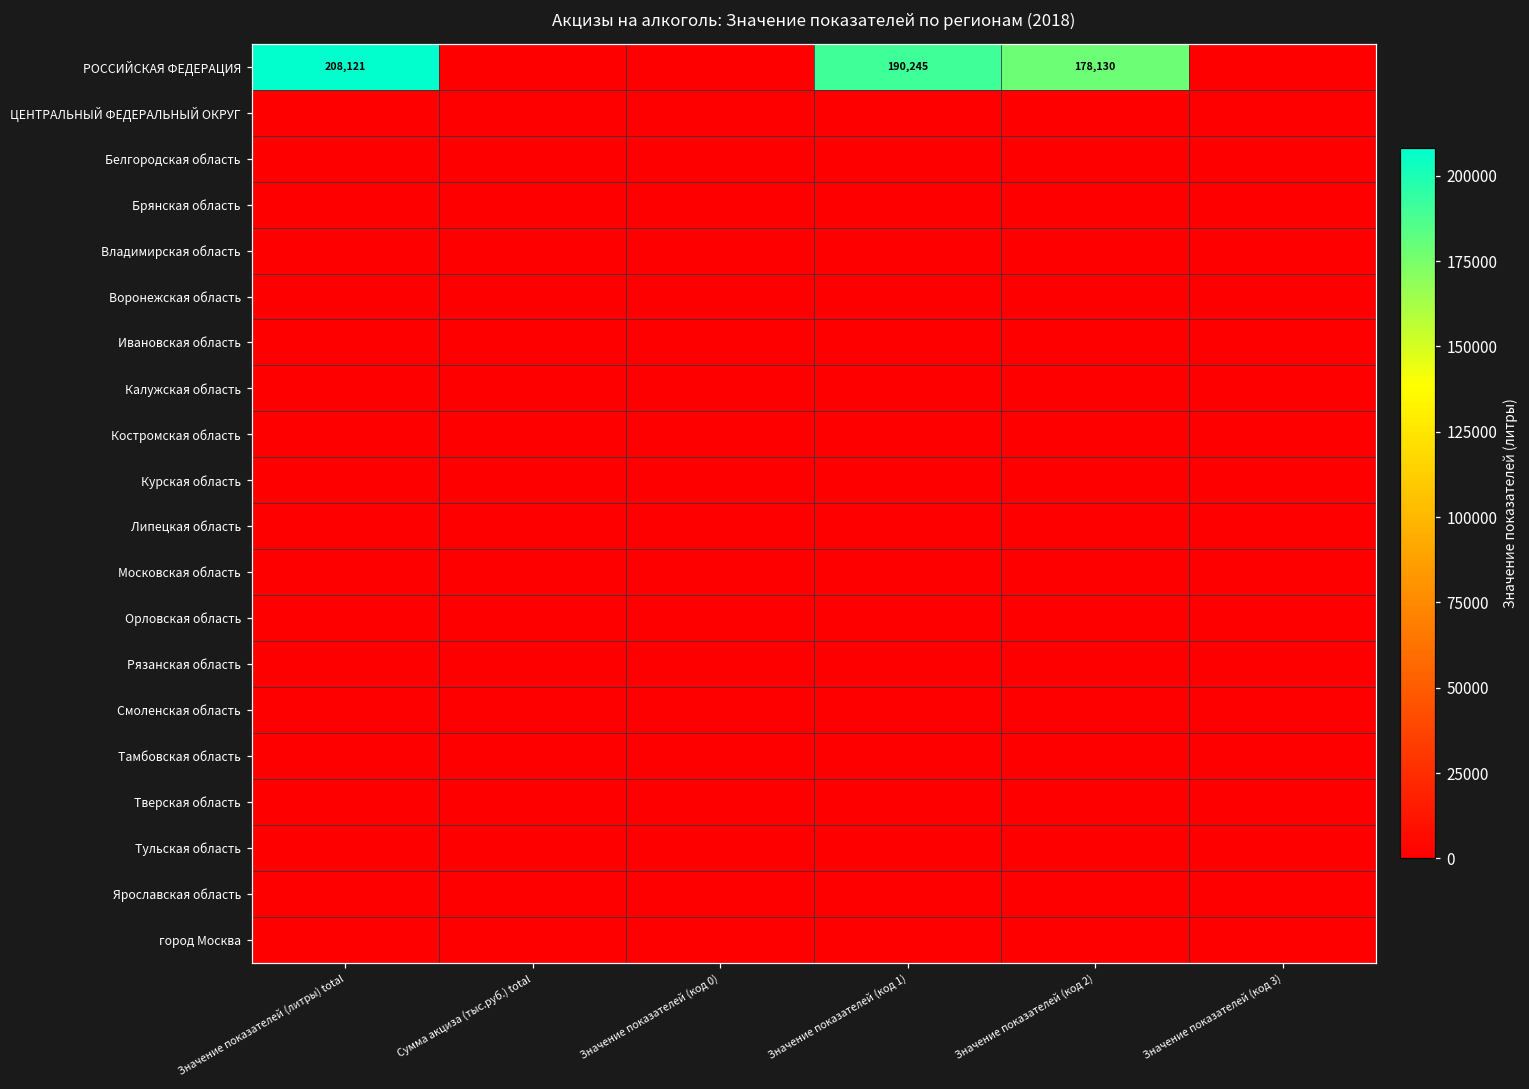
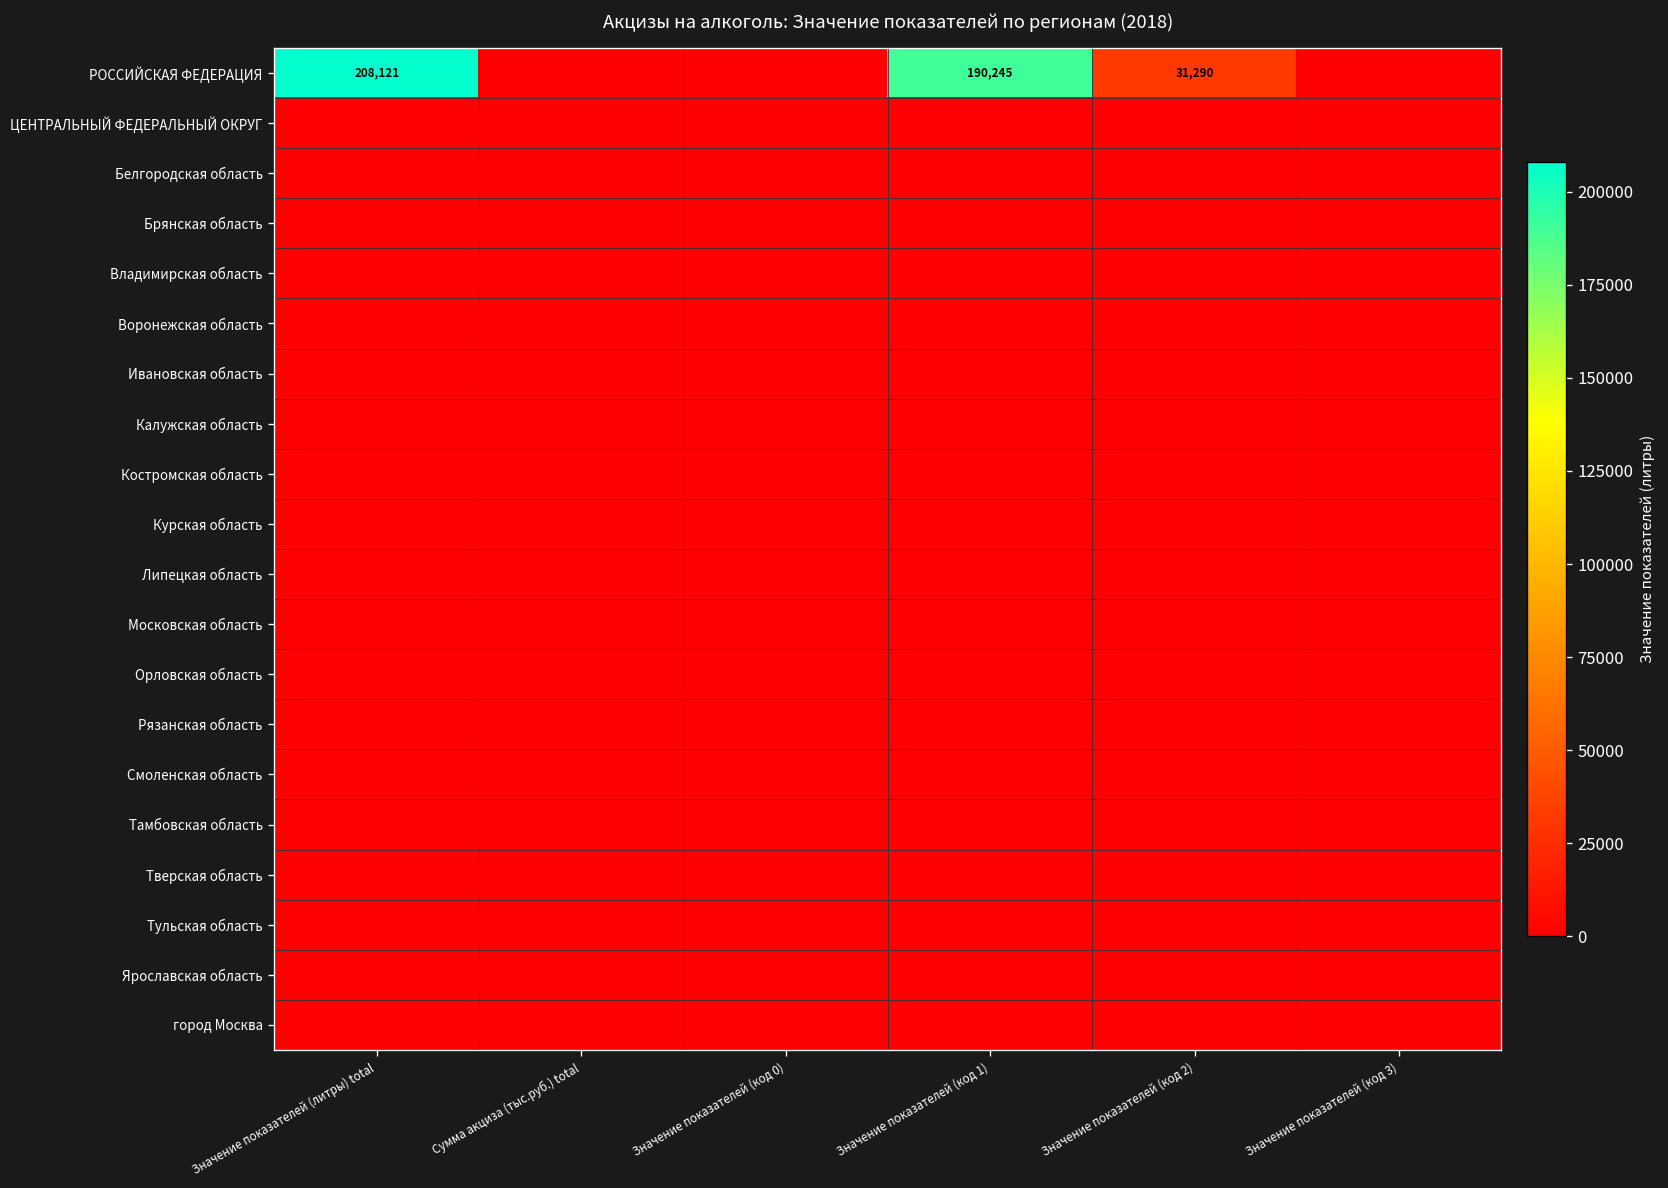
  {
    "РОССИЙСКАЯ ФЕДЕРАЦИЯ": {
      "Значение показателей (литры) total": "208,121",
      "Значение показателей (код 1)": "190,245",
-     "Значение показателей (код 2)": "178,130"
+     "Значение показателей (код 2)": "31,290"
    }
  }
